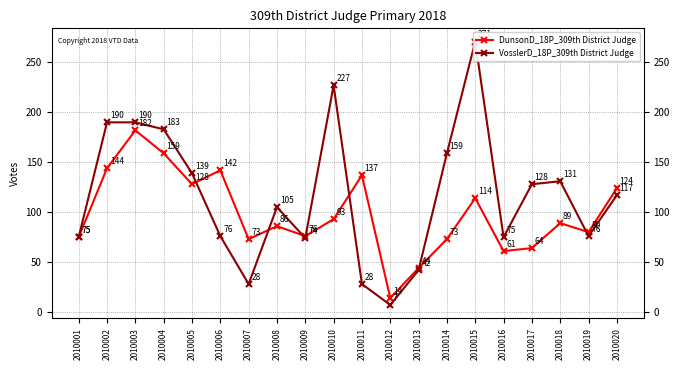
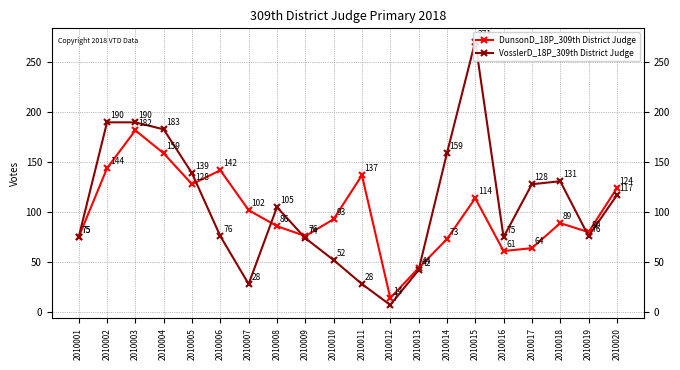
  {
    "DunsonD_18P_309th District Judge": {
      "2010002": 144,
      "2010003": 182,
      "2010004": 159,
      "2010005": 128,
      "2010006": 142,
-     "2010007": 73,
+     "2010007": 102,
      "2010008": 86,
      "2010010": 93,
      "2010011": 137,
      "2010012": 14,
      "2010014": 73,
      "2010015": 114,
      "2010016": 61,
      "2010017": 64,
      "2010018": 89
    },
    "VosslerD_18P_309th District Judge": {
      "2010002": 190,
      "2010003": 190,
      "2010004": 183,
      "2010005": 139,
      "2010006": 76,
      "2010007": 28,
      "2010008": 105,
-     "2010010": 227,
+     "2010010": 52,
      "2010011": 28,
      "2010014": 159,
      "2010016": 75,
      "2010017": 128,
      "2010018": 131
    }
  }
